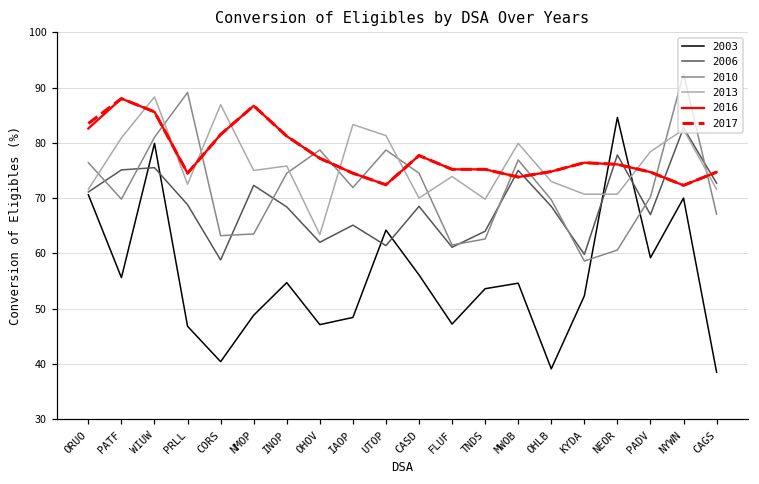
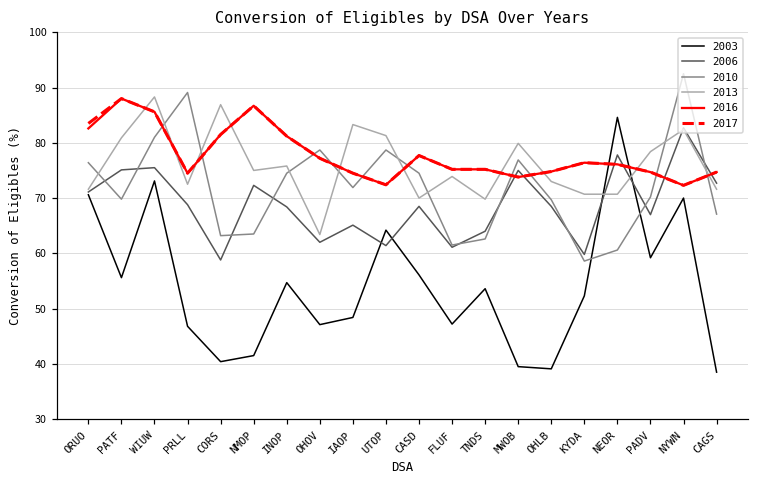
  {
    "2003": {
      "PATF": 56,
-     "WIUW": 80,
+     "WIUW": 73,
      "PRLL": 47,
      "CORS": 40,
-     "NMOP": 49,
+     "NMOP": 42,
      "INOP": 55,
      "OHOV": 47,
      "IAOP": 48,
      "UTOP": 64,
      "CASD": 56,
      "FLUF": 47,
      "TNDS": 54,
-     "MWOB": 55,
+     "MWOB": 40,
      "OHLB": 39,
      "KYDA": 52,
      "NEOR": 85,
      "PADV": 59,
      "NYWN": 70,
      "CAGS": 39
    },
    "2006": {
      "PATF": 75,
      "WIUW": 76,
      "PRLL": 69,
      "CORS": 59,
      "NMOP": 72,
      "INOP": 68,
      "OHOV": 62,
      "IAOP": 65,
      "UTOP": 61,
      "CASD": 69,
      "TNDS": 64,
      "MWOB": 75,
      "OHLB": 69,
      "KYDA": 60,
      "NEOR": 78,
      "PADV": 67,
      "CAGS": 73
    }
  }
